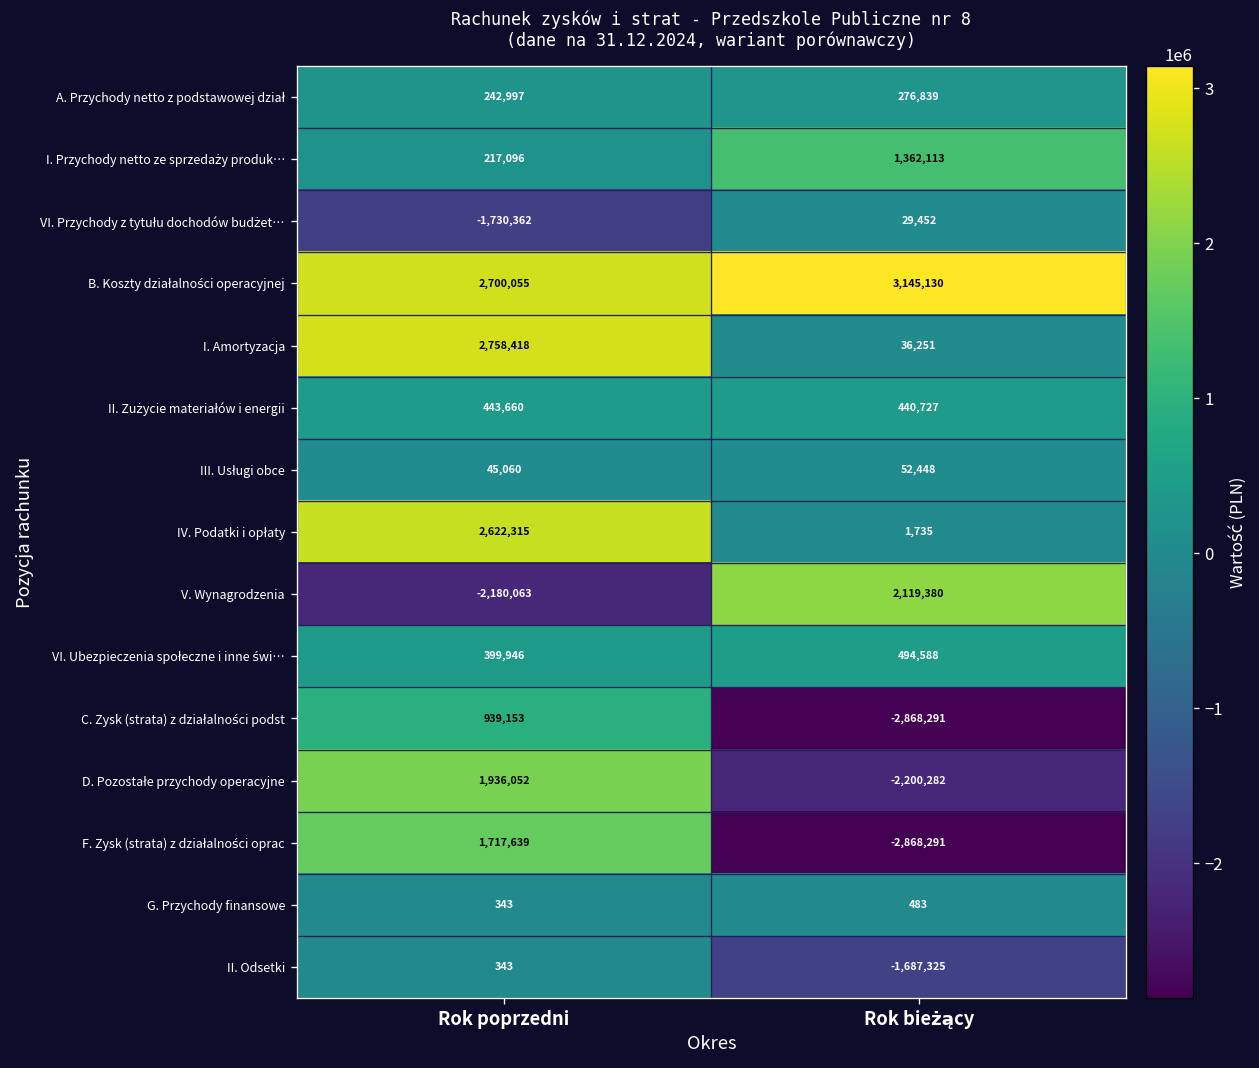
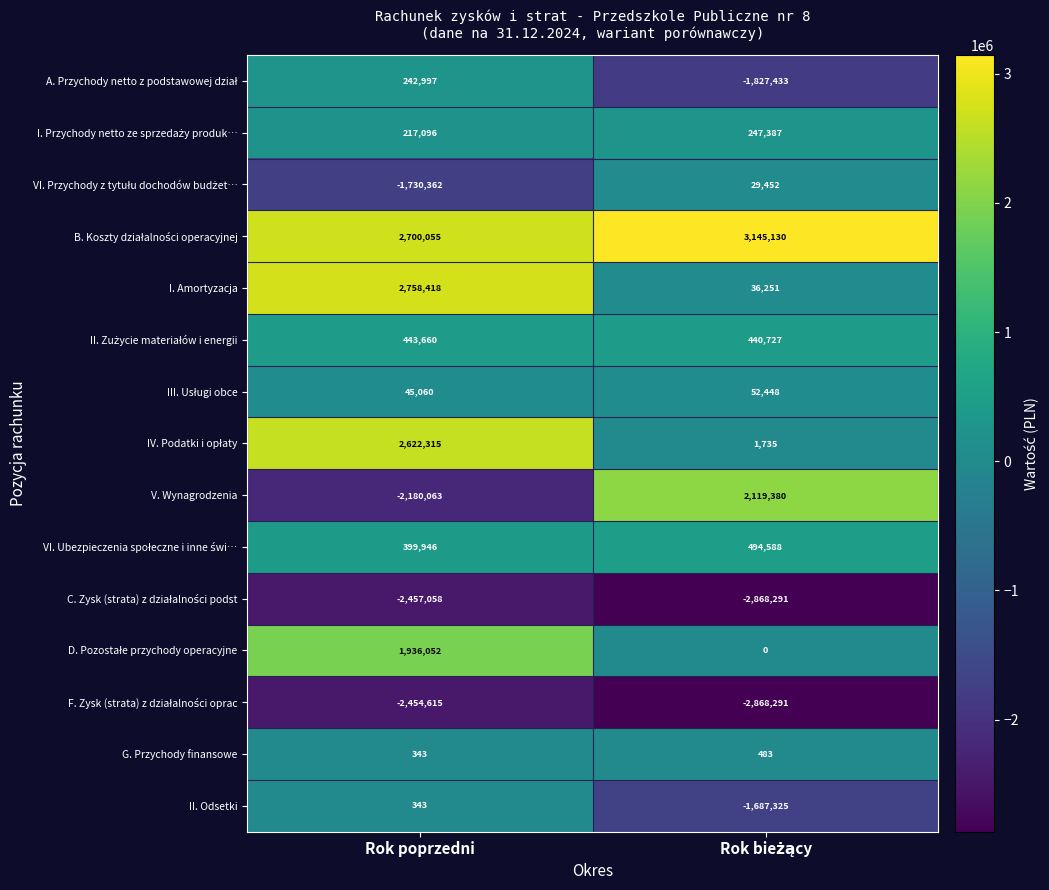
  {
    "A. Przychody netto z podstawowej dział": {
      "Rok poprzedni": "242,997",
-     "Rok bieżący": "276,839"
+     "Rok bieżący": "-1,827,433"
    },
    "I. Przychody netto ze sprzedaży produk…": {
      "Rok poprzedni": "217,096",
-     "Rok bieżący": "1,362,113"
+     "Rok bieżący": "247,387"
    },
    "VI. Przychody z tytułu dochodów budżet…": {
      "Rok poprzedni": "-1,730,362",
      "Rok bieżący": "29,452"
    },
    "B. Koszty działalności operacyjnej": {
      "Rok poprzedni": "2,700,055",
      "Rok bieżący": "3,145,130"
    },
    "I. Amortyzacja": {
      "Rok poprzedni": "2,758,418",
      "Rok bieżący": "36,251"
    },
    "II. Zużycie materiałów i energii": {
      "Rok poprzedni": "443,660",
      "Rok bieżący": "440,727"
    },
    "III. Usługi obce": {
      "Rok poprzedni": "45,060",
      "Rok bieżący": "52,448"
    },
    "IV. Podatki i opłaty": {
      "Rok poprzedni": "2,622,315",
      "Rok bieżący": "1,735"
    },
    "V. Wynagrodzenia": {
      "Rok poprzedni": "-2,180,063",
      "Rok bieżący": "2,119,380"
    },
    "VI. Ubezpieczenia społeczne i inne świ…": {
      "Rok poprzedni": "399,946",
      "Rok bieżący": "494,588"
    },
    "C. Zysk (strata) z działalności podst": {
-     "Rok poprzedni": "939,153",
+     "Rok poprzedni": "-2,457,058",
      "Rok bieżący": "-2,868,291"
    },
    "D. Pozostałe przychody operacyjne": {
      "Rok poprzedni": "1,936,052",
-     "Rok bieżący": "-2,200,282"
+     "Rok bieżący": "0"
    },
    "F. Zysk (strata) z działalności oprac": {
-     "Rok poprzedni": "1,717,639",
+     "Rok poprzedni": "-2,454,615",
      "Rok bieżący": "-2,868,291"
    },
    "G. Przychody finansowe": {
      "Rok poprzedni": "343",
      "Rok bieżący": "483"
    },
    "II. Odsetki": {
      "Rok poprzedni": "343",
      "Rok bieżący": "-1,687,325"
    }
  }
